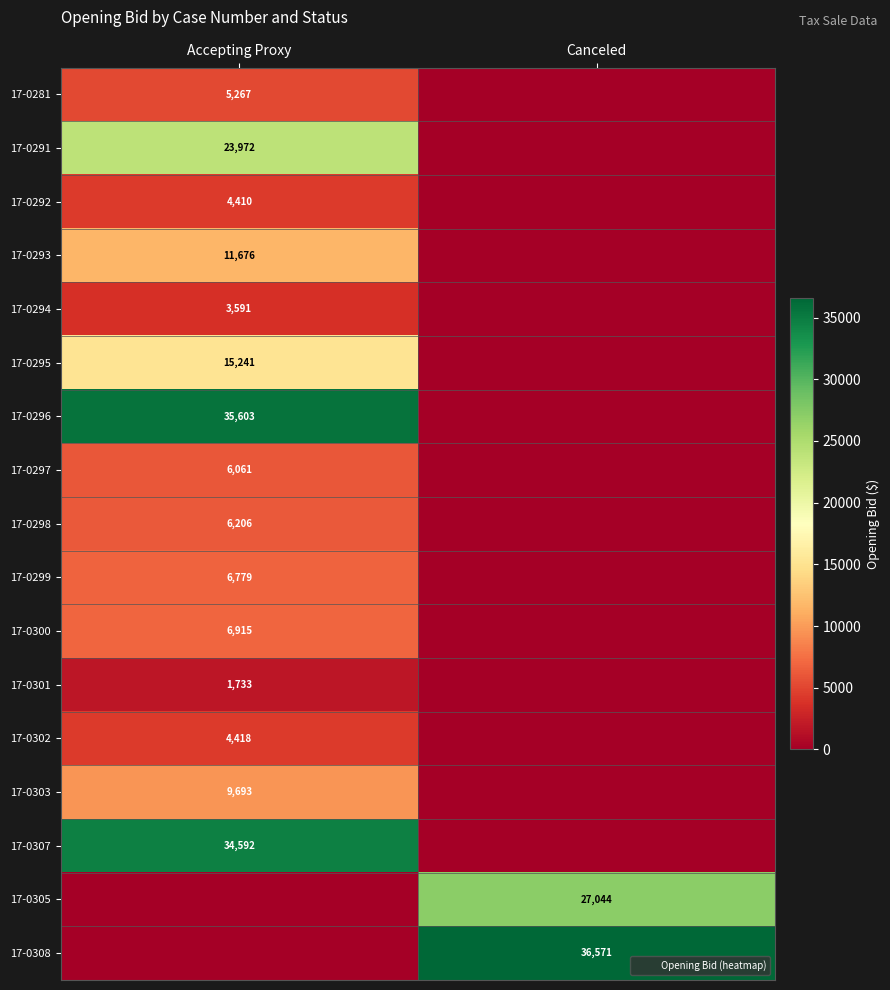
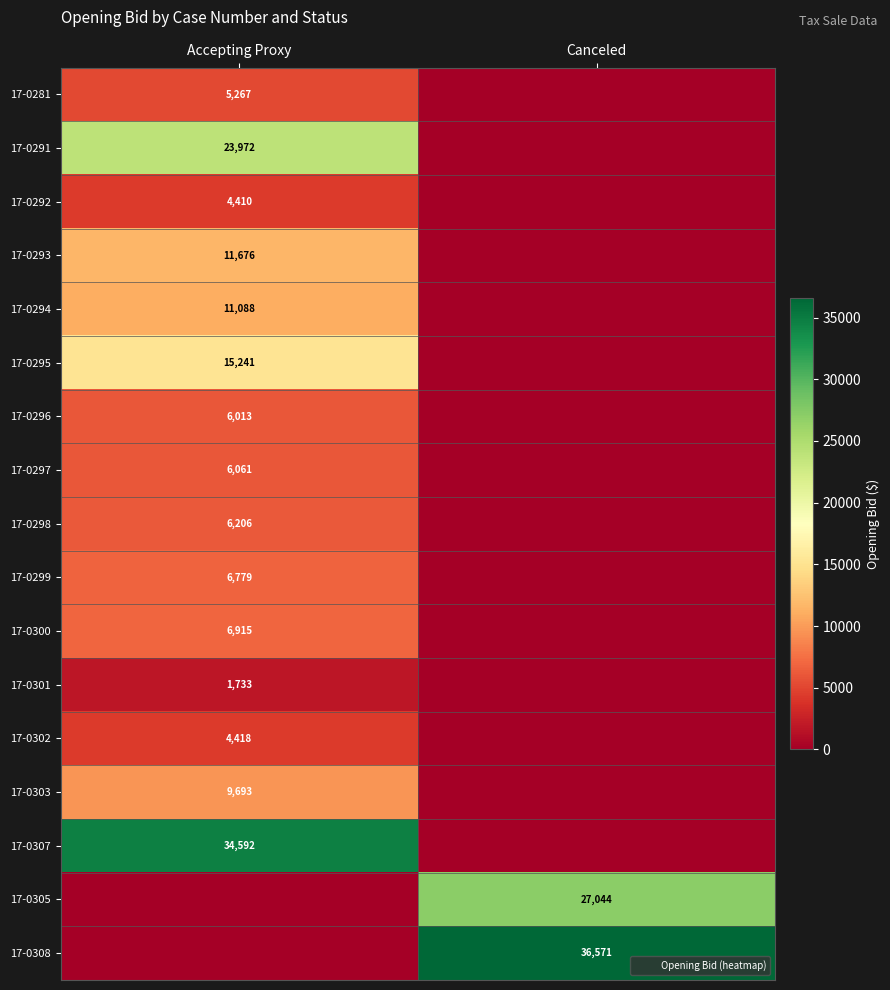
  {
    "17-0281": {
      "Accepting Proxy": "5,267"
    },
    "17-0291": {
      "Accepting Proxy": "23,972"
    },
    "17-0292": {
      "Accepting Proxy": "4,410"
    },
    "17-0293": {
      "Accepting Proxy": "11,676"
    },
    "17-0294": {
-     "Accepting Proxy": "3,591"
+     "Accepting Proxy": "11,088"
    },
    "17-0295": {
      "Accepting Proxy": "15,241"
    },
    "17-0296": {
-     "Accepting Proxy": "35,603"
+     "Accepting Proxy": "6,013"
    },
    "17-0297": {
      "Accepting Proxy": "6,061"
    },
    "17-0298": {
      "Accepting Proxy": "6,206"
    },
    "17-0299": {
      "Accepting Proxy": "6,779"
    },
    "17-0300": {
      "Accepting Proxy": "6,915"
    },
    "17-0301": {
      "Accepting Proxy": "1,733"
    },
    "17-0302": {
      "Accepting Proxy": "4,418"
    },
    "17-0303": {
      "Accepting Proxy": "9,693"
    },
    "17-0307": {
      "Accepting Proxy": "34,592"
    },
    "17-0305": {
      "Canceled": "27,044"
    },
    "17-0308": {
      "Canceled": "36,571"
    }
  }
